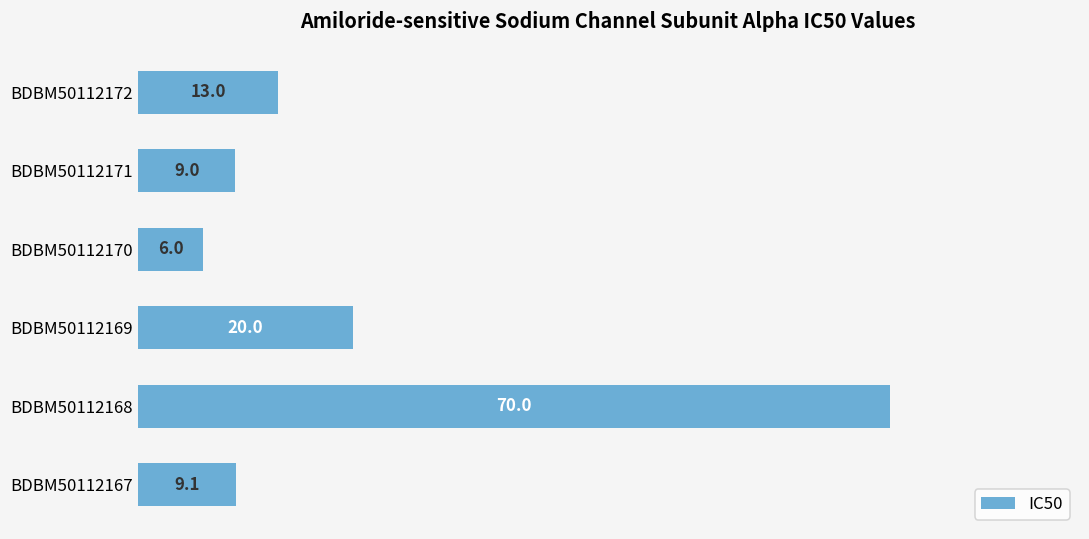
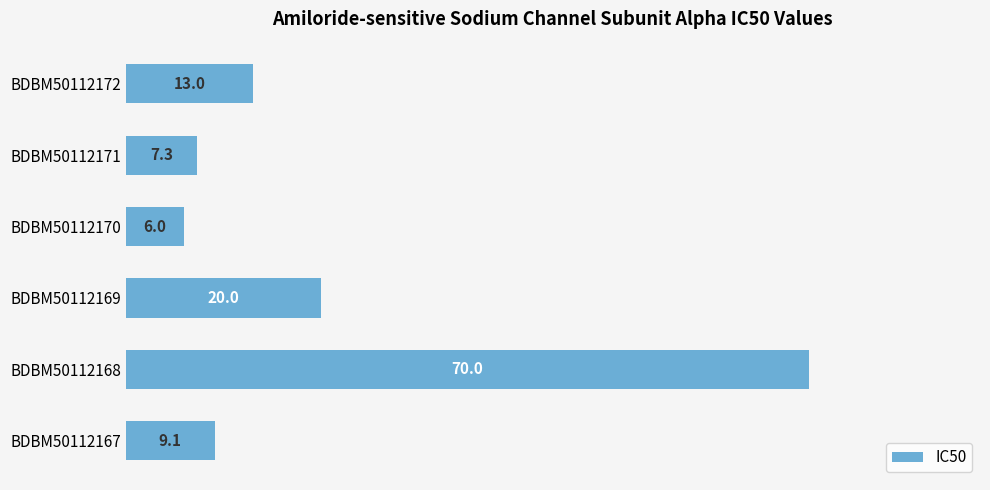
  {
    "BDBM50112172": 13.0,
-   "BDBM50112171": 9.0,
+   "BDBM50112171": 7.3,
    "BDBM50112170": 6.0,
    "BDBM50112169": 20.0,
    "BDBM50112168": 70.0,
    "BDBM50112167": 9.1
  }
